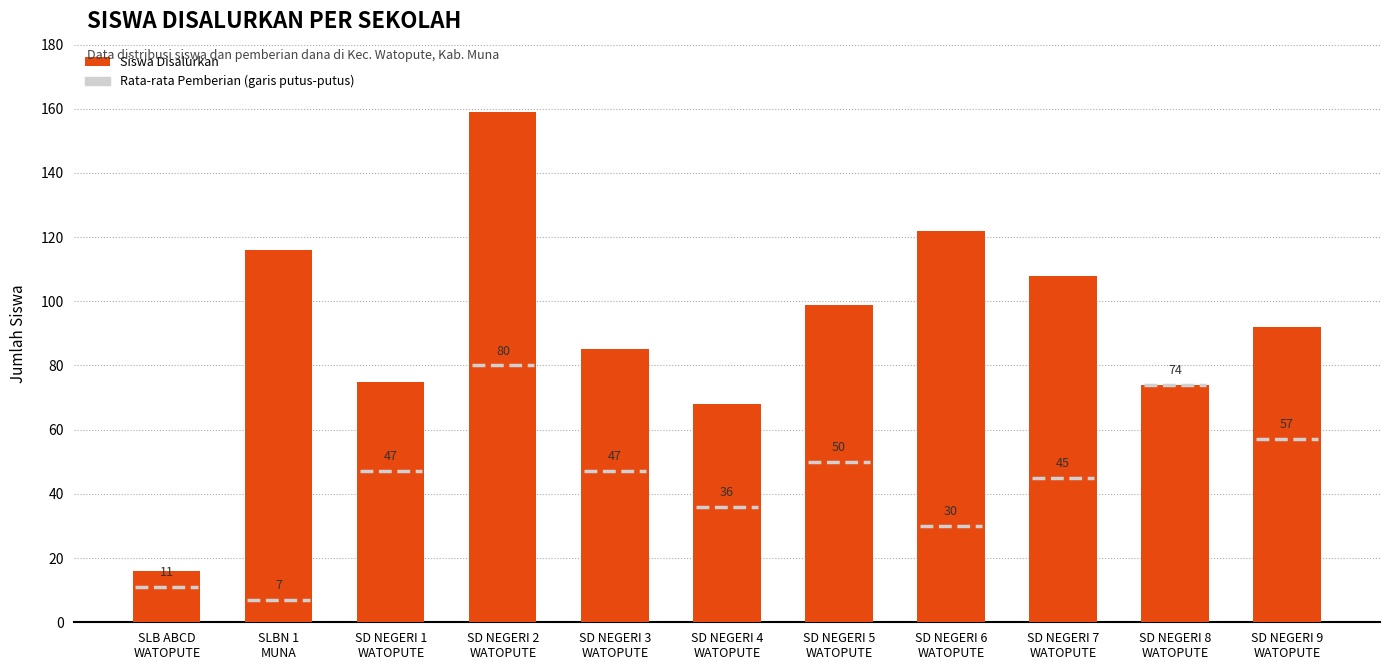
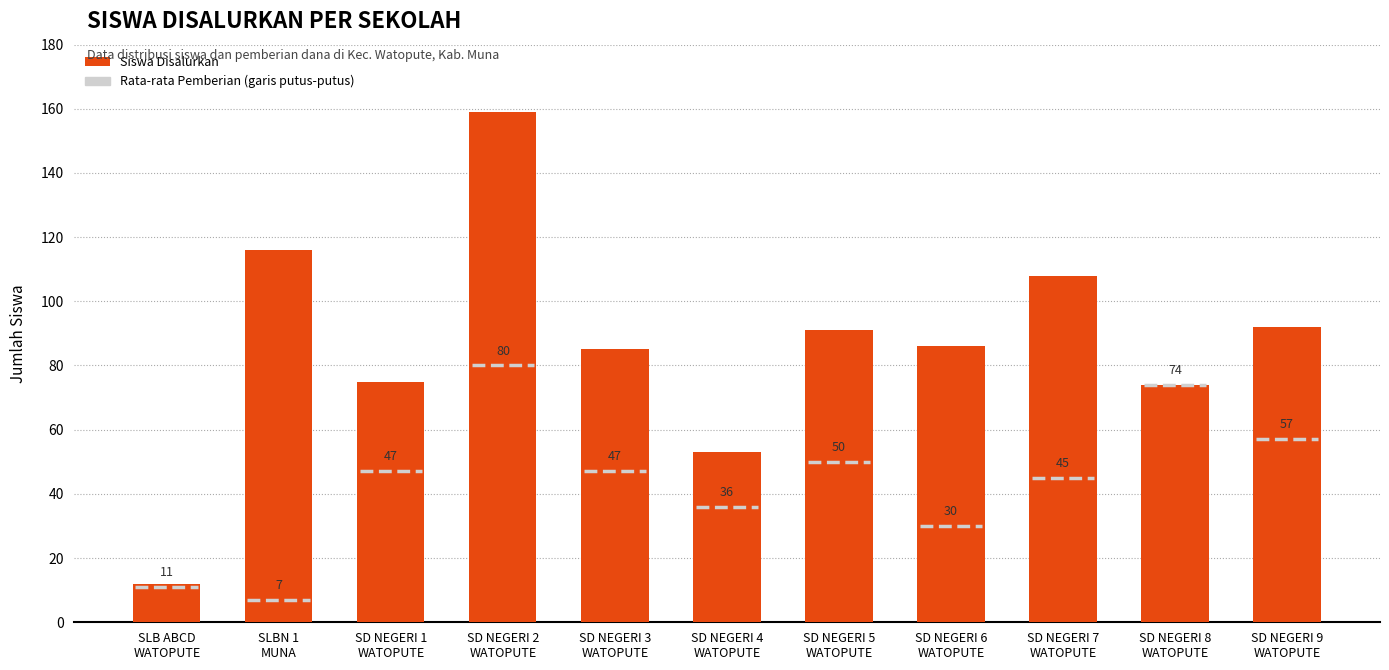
  {
-   "SLB ABCD WATOPUTE": 16,
-   "SD NEGERI 4 WATOPUTE": 68,
-   "SD NEGERI 5 WATOPUTE": 99,
-   "SD NEGERI 6 WATOPUTE": 122
+   "SLB ABCD WATOPUTE": 12,
+   "SD NEGERI 4 WATOPUTE": 53,
+   "SD NEGERI 5 WATOPUTE": 91,
+   "SD NEGERI 6 WATOPUTE": 86
  }
